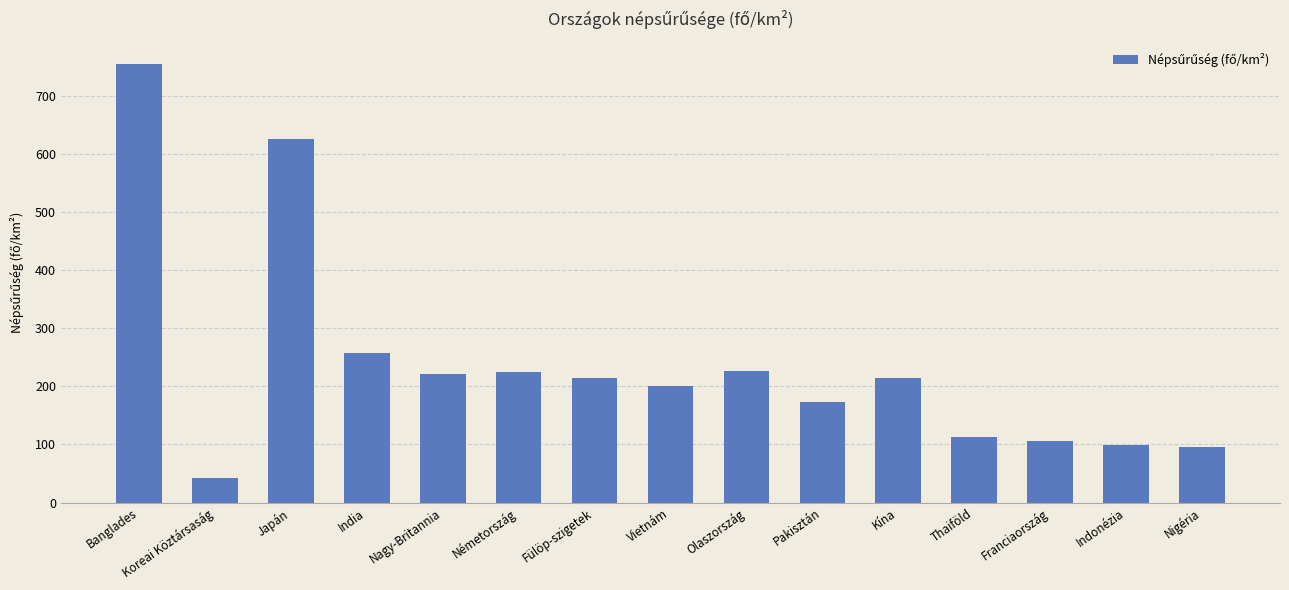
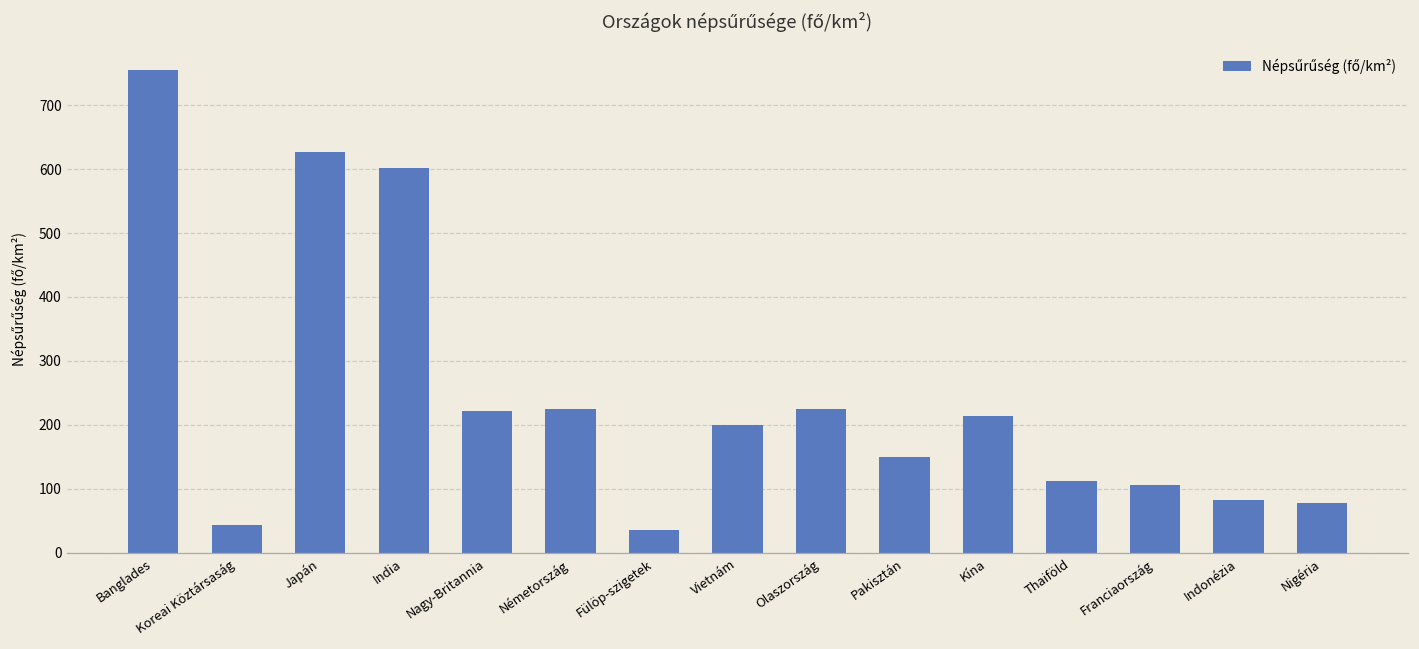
  {
    "Banglades": 750,
    "Koreai Köztársaság": 40,
    "Japán": 630,
-   "India": 260,
+   "India": 600,
    "Nagy-Britannia": 220,
    "Németország": 220,
-   "Fülöp-szigetek": 210,
+   "Fülöp-szigetek": 30,
    "Vietnám": 200,
    "Olaszország": 230,
-   "Pakisztán": 170,
+   "Pakisztán": 150,
    "Kína": 210,
    "Thaiföld": 110,
    "Franciaország": 110,
-   "Indonézia": 100,
-   "Nigéria": 100
+   "Indonézia": 80,
+   "Nigéria": 80
  }
